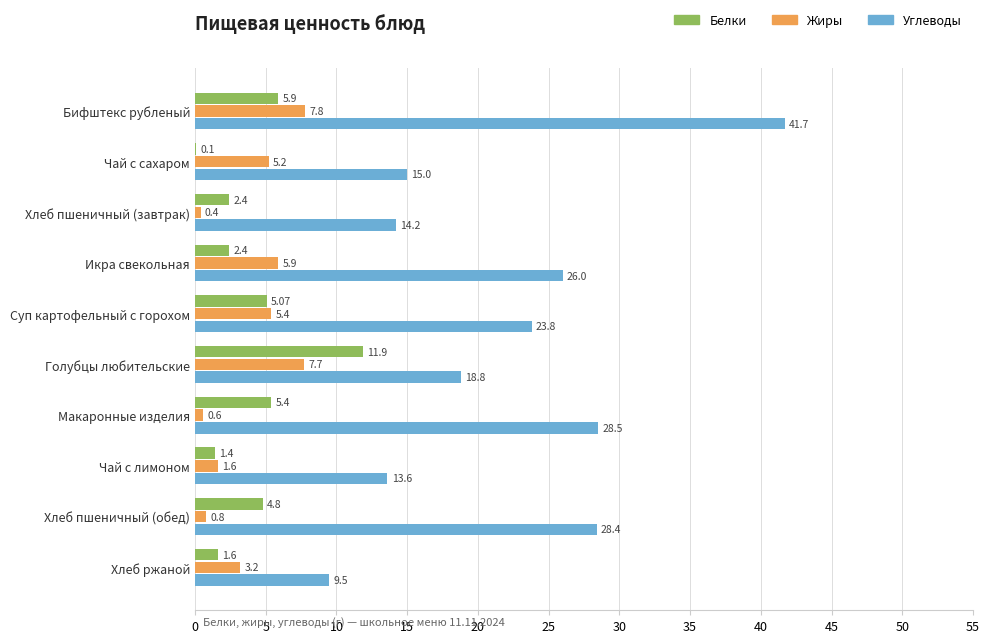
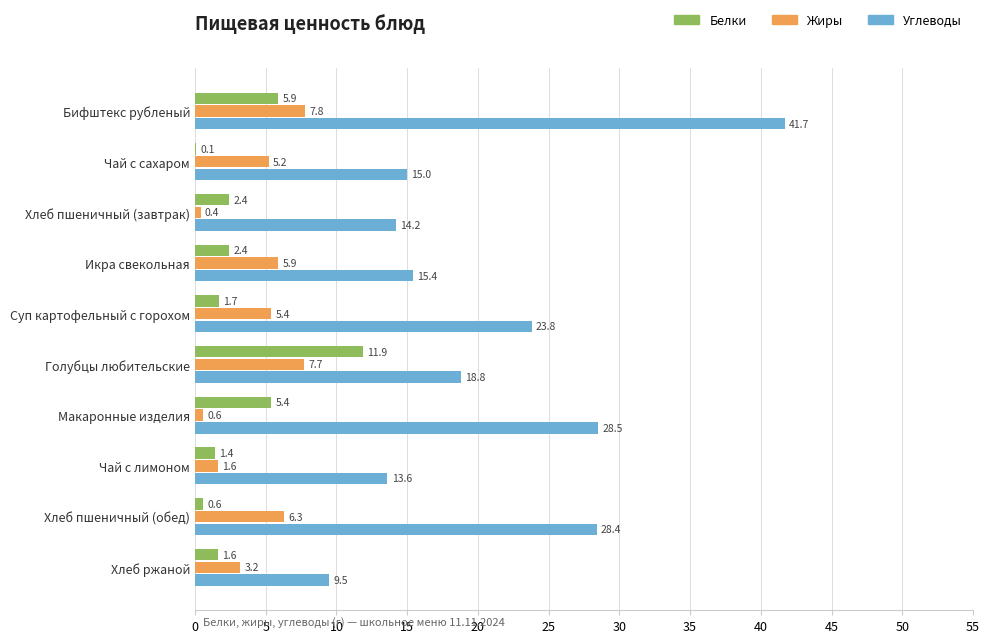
  {
    "Белки": {
      "Бифштекс рубленый": 5.9,
      "Чай с сахаром": 0.1,
      "Хлеб пшеничный (завтрак)": 2.4,
      "Икра свекольная": 2.4,
-     "Суп картофельный с горохом": 5.07,
+     "Суп картофельный с горохом": 1.7,
      "Голубцы любительские": 11.9,
      "Макаронные изделия": 5.4,
      "Чай с лимоном": 1.4,
-     "Хлеб пшеничный (обед)": 4.8,
+     "Хлеб пшеничный (обед)": 0.6,
      "Хлеб ржаной": 1.6
    },
    "Жиры": {
      "Бифштекс рубленый": 7.8,
      "Чай с сахаром": 5.2,
      "Хлеб пшеничный (завтрак)": 0.4,
      "Икра свекольная": 5.9,
      "Суп картофельный с горохом": 5.4,
      "Голубцы любительские": 7.7,
      "Макаронные изделия": 0.6,
      "Чай с лимоном": 1.6,
-     "Хлеб пшеничный (обед)": 0.8,
+     "Хлеб пшеничный (обед)": 6.3,
      "Хлеб ржаной": 3.2
    },
    "Углеводы": {
      "Бифштекс рубленый": 41.7,
      "Чай с сахаром": 15.0,
      "Хлеб пшеничный (завтрак)": 14.2,
-     "Икра свекольная": 26.0,
+     "Икра свекольная": 15.4,
      "Суп картофельный с горохом": 23.8,
      "Голубцы любительские": 18.8,
      "Макаронные изделия": 28.5,
      "Чай с лимоном": 13.6,
      "Хлеб пшеничный (обед)": 28.4,
      "Хлеб ржаной": 9.5
    }
  }
